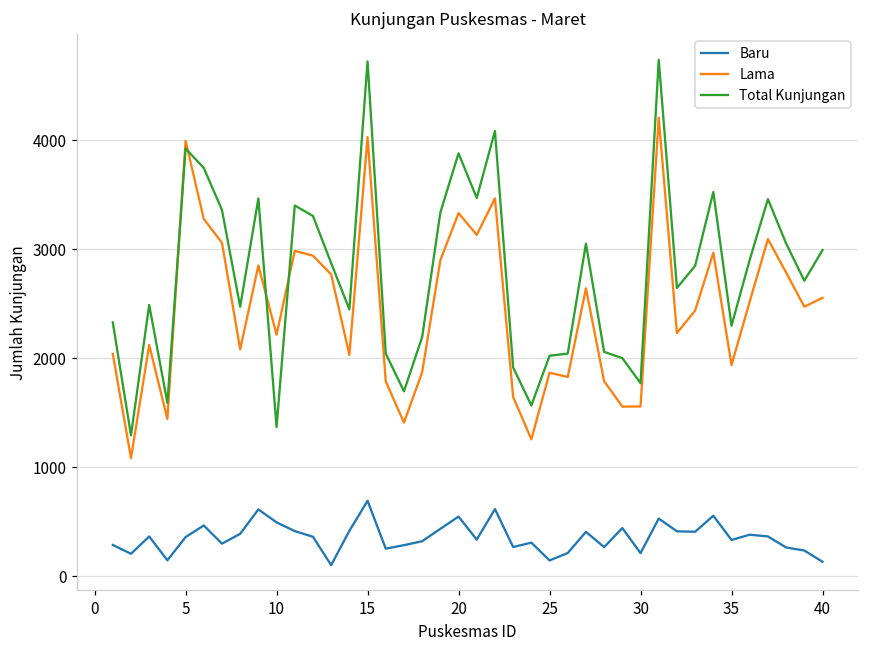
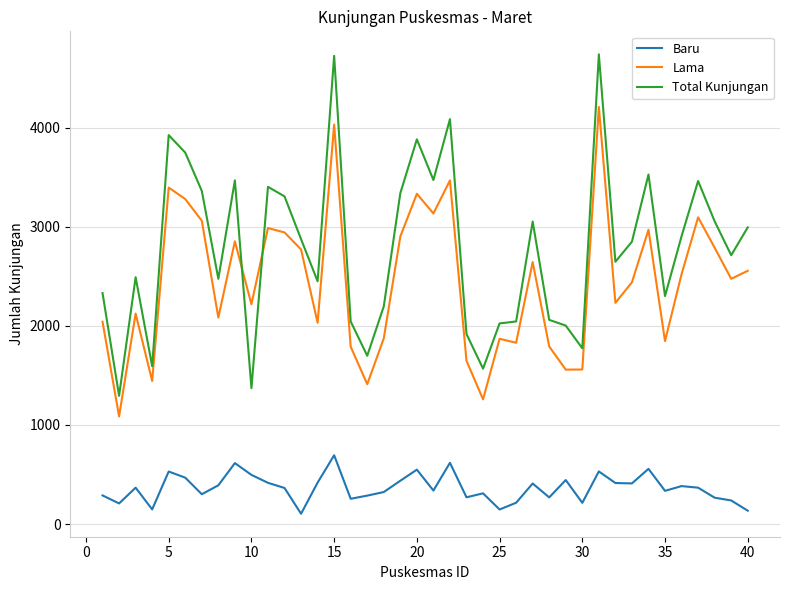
  {
    "Baru": {
-     "5": 400,
+     "5": 500,
      "10": 500,
      "15": 700,
      "20": 500,
      "25": 100,
      "30": 200,
      "35": 300,
      "40": 100
    },
    "Lama": {
-     "5": 4000,
+     "5": 3400,
      "10": 2200,
      "15": 4000,
      "20": 3300,
      "25": 1900,
      "30": 1600,
-     "35": 1900,
+     "35": 1800,
      "40": 2600
    },
    "Total Kunjungan": {
      "5": 3900,
      "10": 1400,
      "15": 4700,
      "20": 3900,
      "25": 2000,
      "30": 1800,
      "35": 2300,
      "40": 3000
    }
  }
